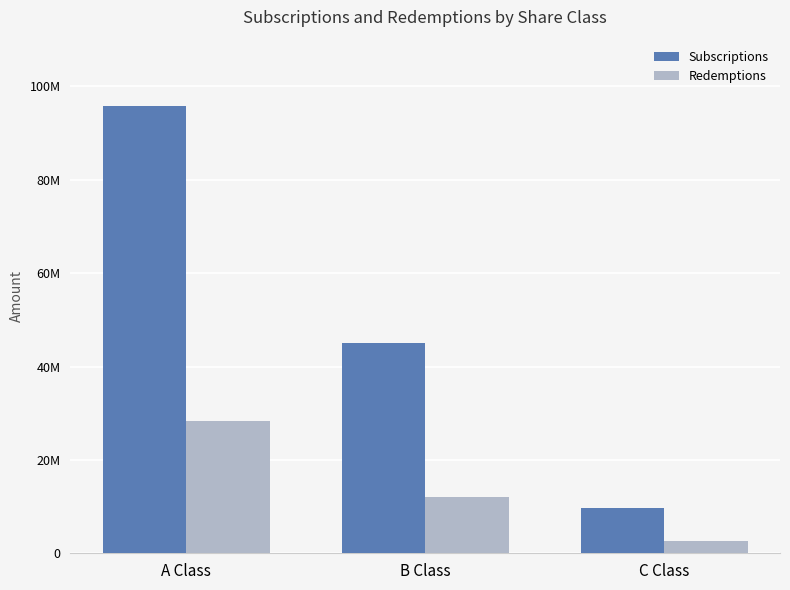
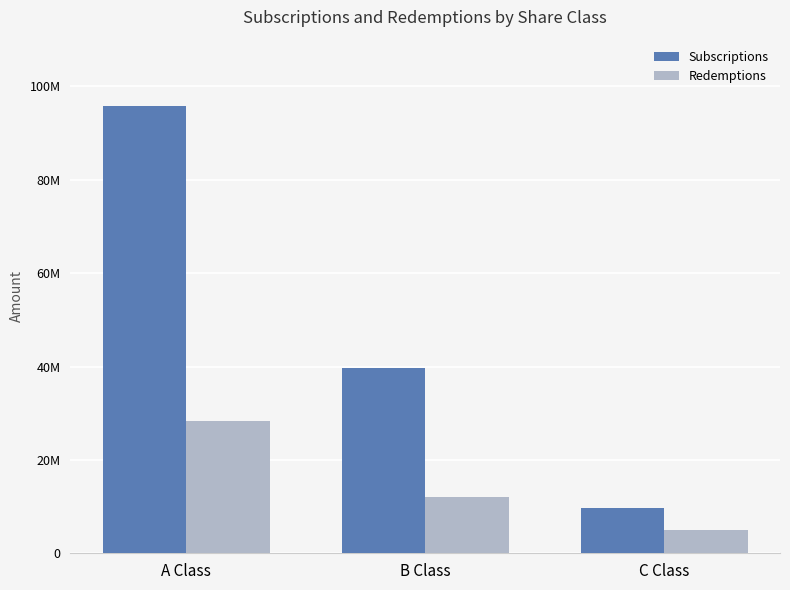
  {
    "Subscriptions": {
      "A Class": 96000000,
-     "B Class": 45000000,
+     "B Class": 40000000,
      "C Class": 10000000
    },
    "Redemptions": {
      "A Class": 28000000,
      "B Class": 12000000,
-     "C Class": 3000000
+     "C Class": 5000000
    }
  }
